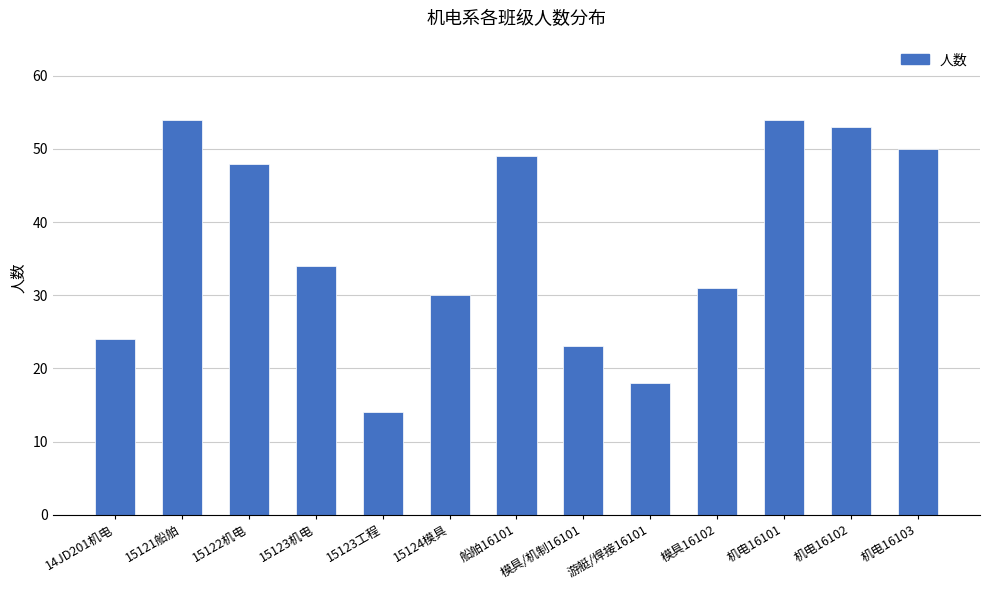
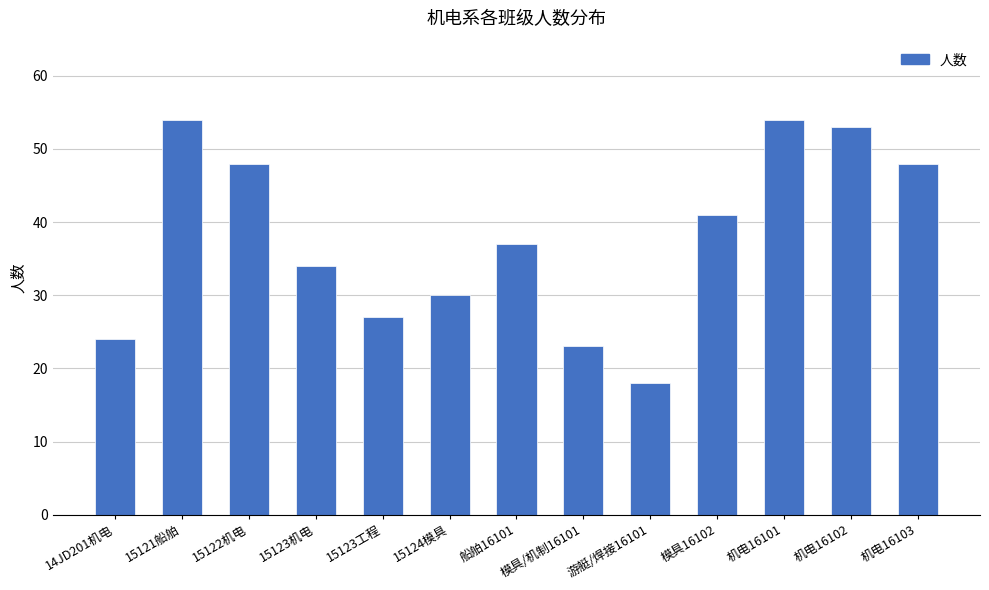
  {
    "14JD201机电": 24,
    "15121船舶": 54,
    "15122机电": 48,
    "15123机电": 34,
-   "15123工程": 14,
+   "15123工程": 27,
    "15124模具": 30,
-   "船舶16101": 49,
+   "船舶16101": 37,
    "模具/机制16101": 23,
    "游艇/焊接16101": 18,
-   "模具16102": 31,
+   "模具16102": 41,
    "机电16101": 54,
    "机电16102": 53,
-   "机电16103": 50
+   "机电16103": 48
  }
